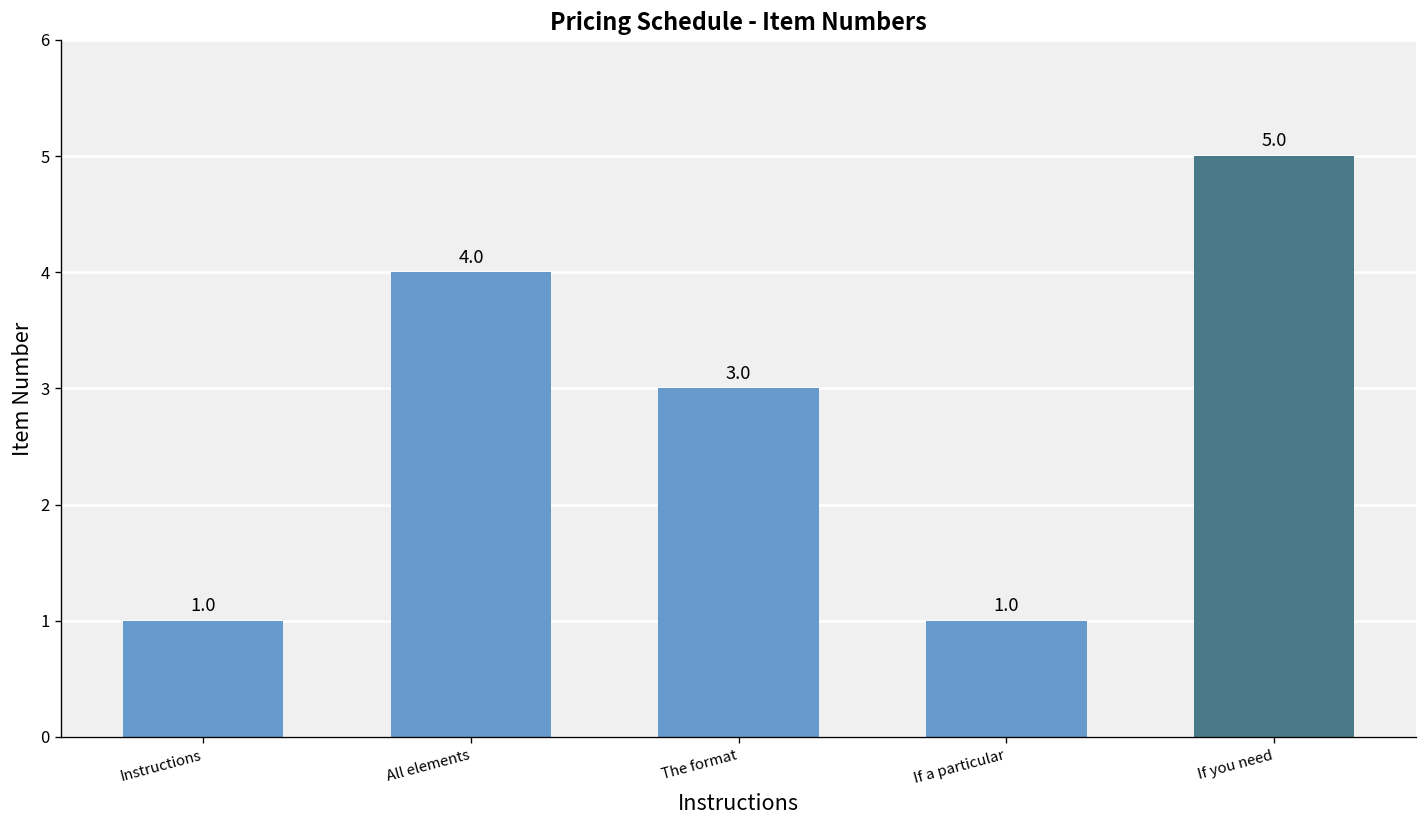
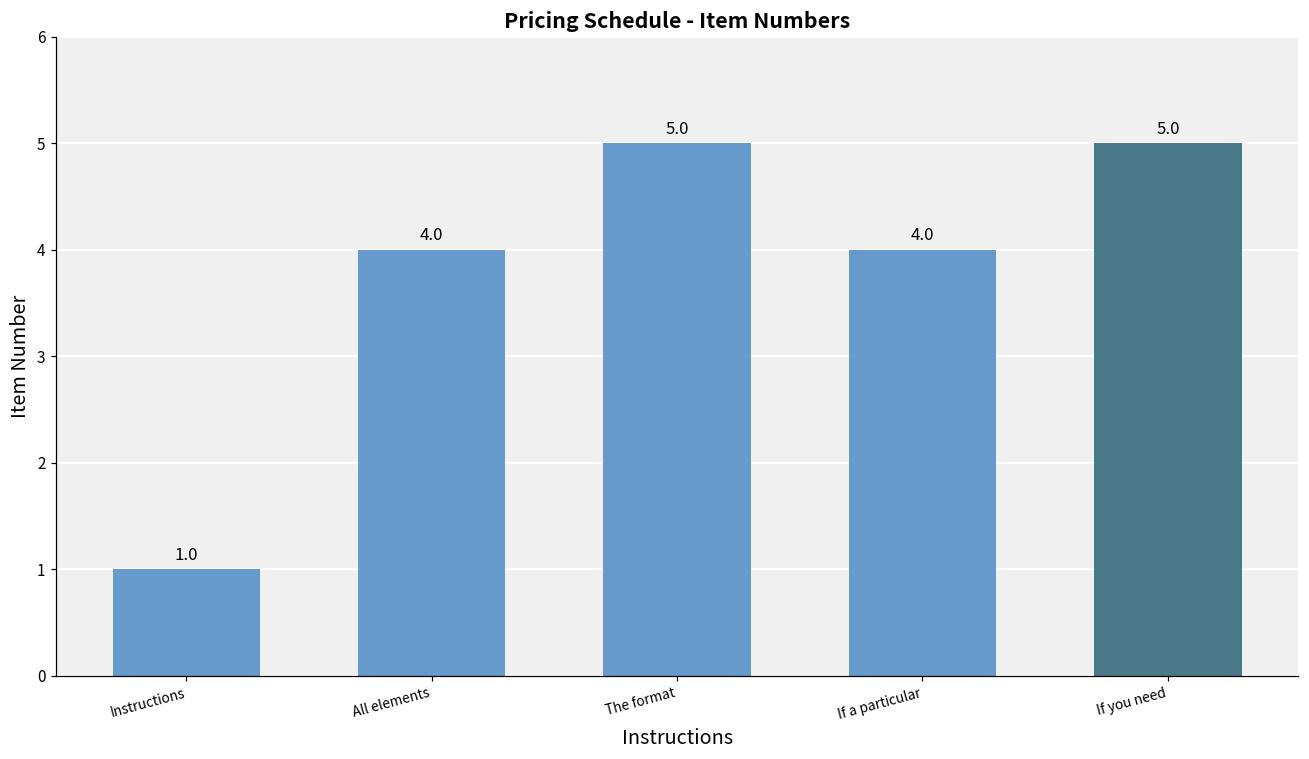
  {
    "Instructions": 1.0,
    "All elements": 4.0,
-   "The format": 3.0,
-   "If a particular": 1.0,
+   "The format": 5.0,
+   "If a particular": 4.0,
    "If you need": 5.0
  }
